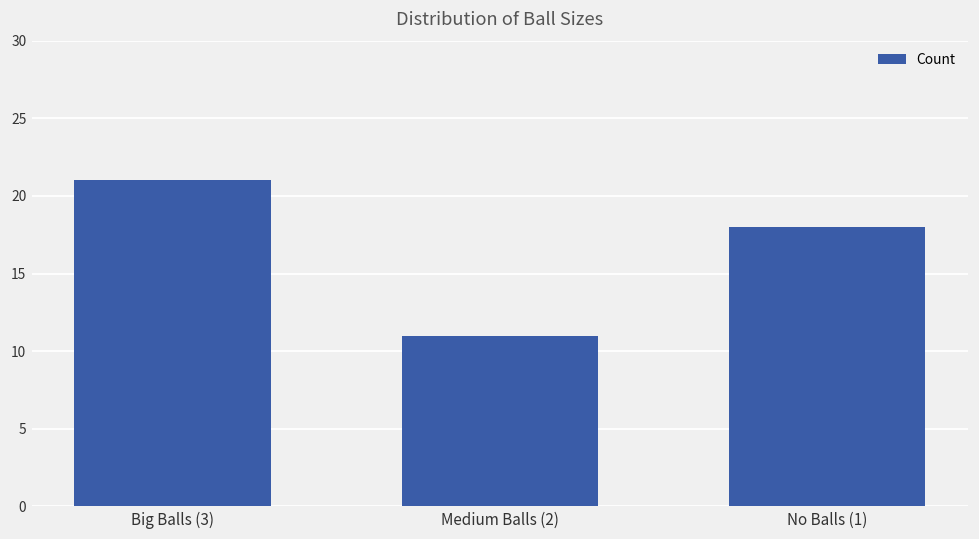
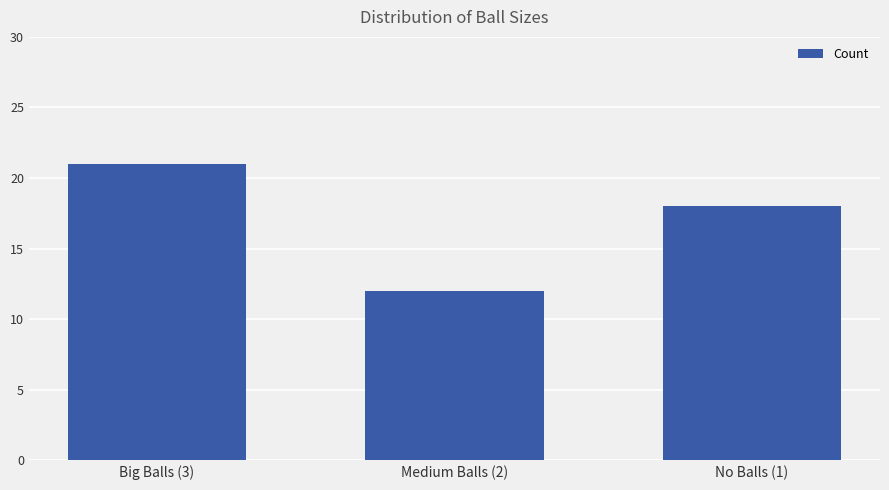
  {
    "Big Balls (3)": 21,
-   "Medium Balls (2)": 11,
+   "Medium Balls (2)": 12,
    "No Balls (1)": 18
  }
